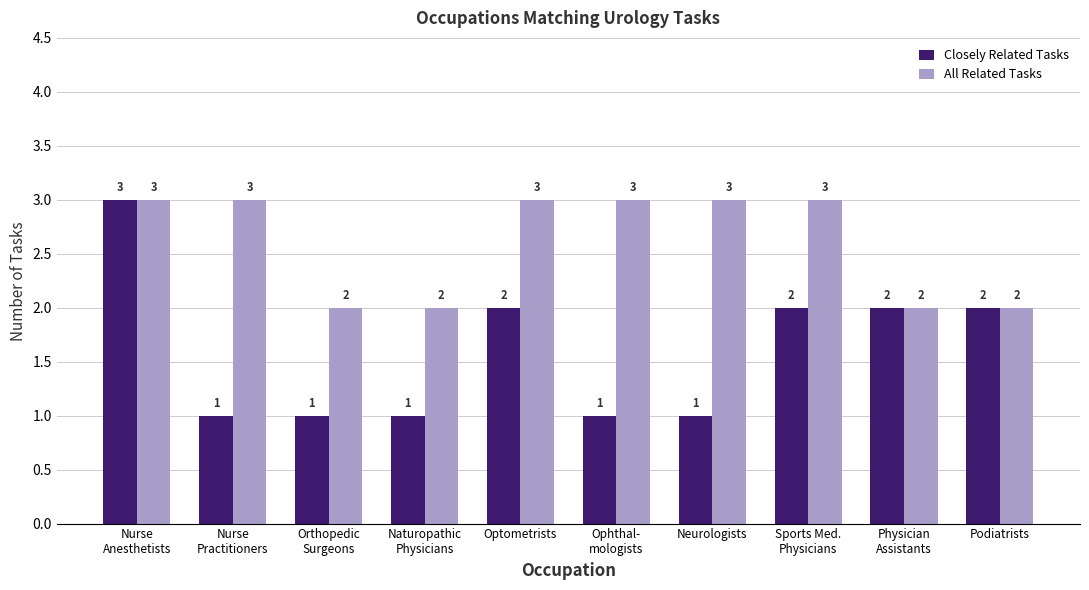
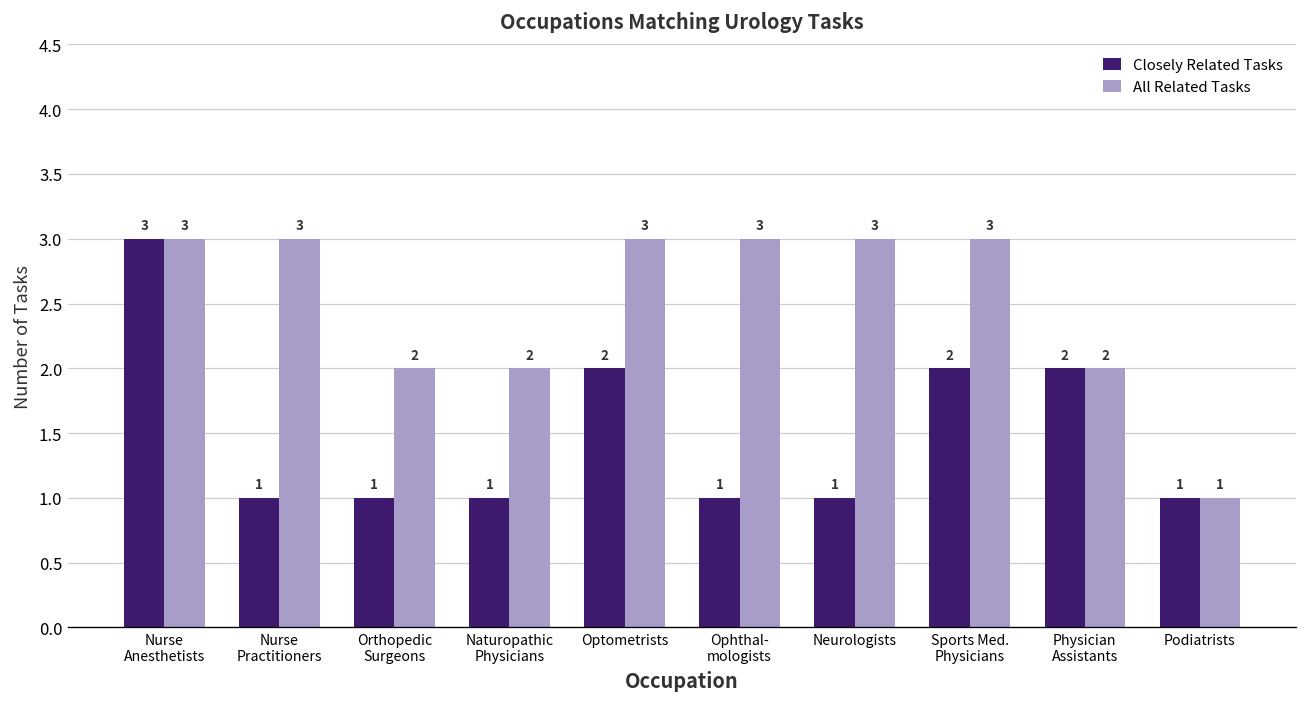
  {
    "Closely Related Tasks": {
      "Nurse Anesthetists": 3,
      "Nurse Practitioners": 1,
      "Orthopedic Surgeons": 1,
      "Naturopathic Physicians": 1,
      "Optometrists": 2,
      "Ophthal- mologists": 1,
      "Neurologists": 1,
      "Sports Med. Physicians": 2,
      "Physician Assistants": 2,
-     "Podiatrists": 2
+     "Podiatrists": 1
    },
    "All Related Tasks": {
      "Nurse Anesthetists": 3,
      "Nurse Practitioners": 3,
      "Orthopedic Surgeons": 2,
      "Naturopathic Physicians": 2,
      "Optometrists": 3,
      "Ophthal- mologists": 3,
      "Neurologists": 3,
      "Sports Med. Physicians": 3,
      "Physician Assistants": 2,
-     "Podiatrists": 2
+     "Podiatrists": 1
    }
  }
